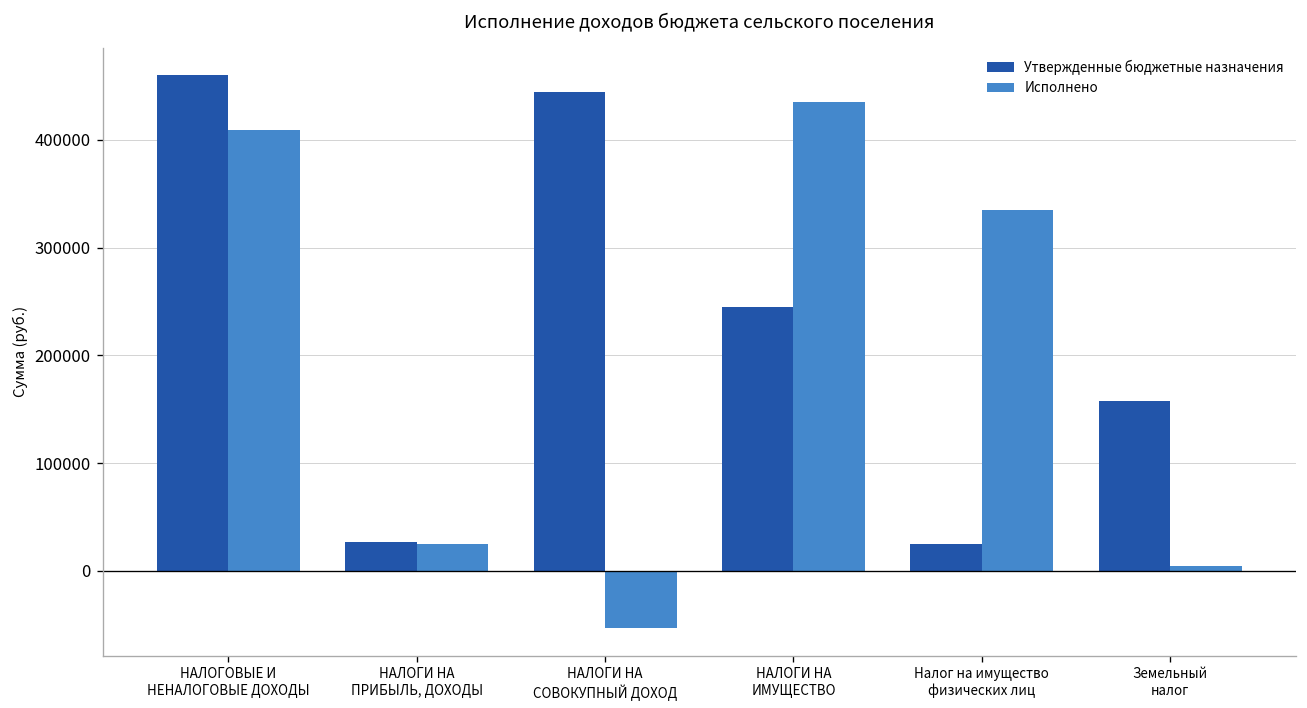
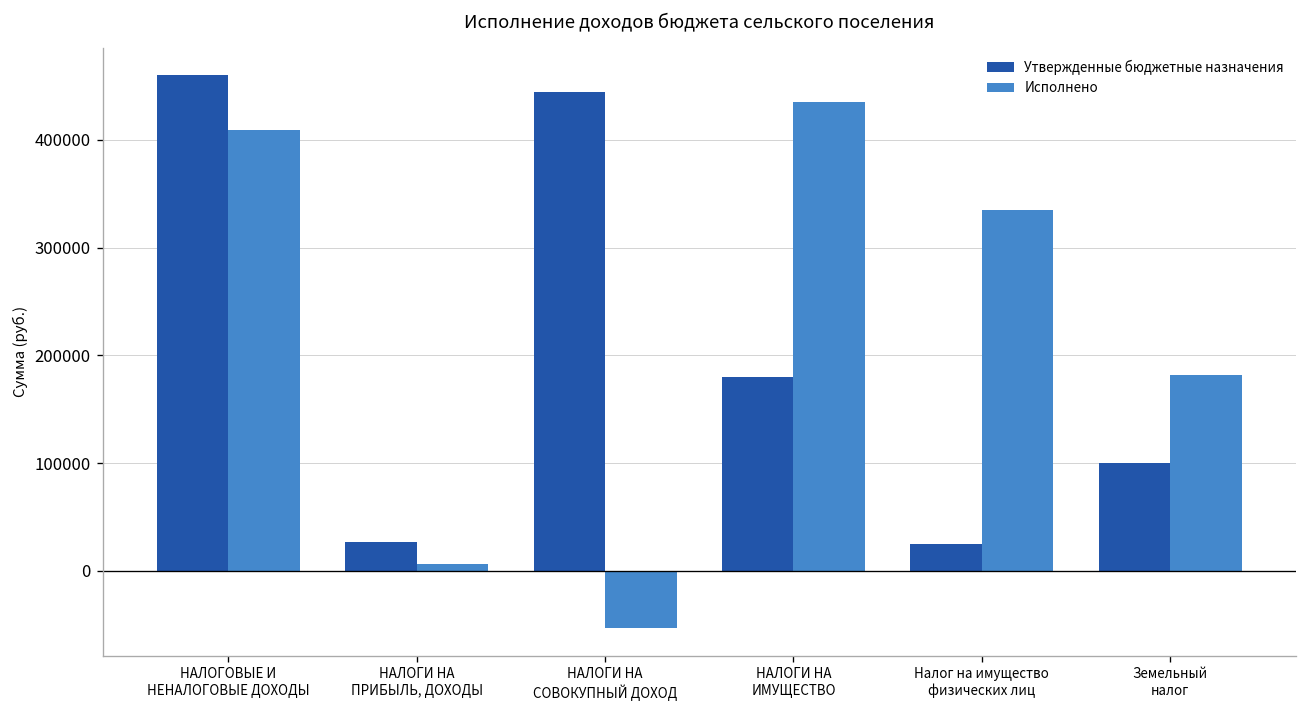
  {
    "Утвержденные бюджетные назначения": {
      "НАЛОГОВЫЕ И НЕНАЛОГОВЫЕ ДОХОДЫ": 460000,
      "НАЛОГИ НА ПРИБЫЛЬ, ДОХОДЫ": 30000,
      "НАЛОГИ НА СОВОКУПНЫЙ ДОХОД": 440000,
-     "НАЛОГИ НА ИМУЩЕСТВО": 250000,
+     "НАЛОГИ НА ИМУЩЕСТВО": 180000,
      "Налог на имущество физических лиц": 20000,
-     "Земельный налог": 160000
+     "Земельный налог": 100000
    },
    "Исполнено": {
      "НАЛОГОВЫЕ И НЕНАЛОГОВЫЕ ДОХОДЫ": 410000,
-     "НАЛОГИ НА ПРИБЫЛЬ, ДОХОДЫ": 20000,
+     "НАЛОГИ НА ПРИБЫЛЬ, ДОХОДЫ": 10000,
      "НАЛОГИ НА СОВОКУПНЫЙ ДОХОД": -50000,
      "НАЛОГИ НА ИМУЩЕСТВО": 440000,
      "Налог на имущество физических лиц": 330000,
-     "Земельный налог": 0
+     "Земельный налог": 180000
    }
  }
